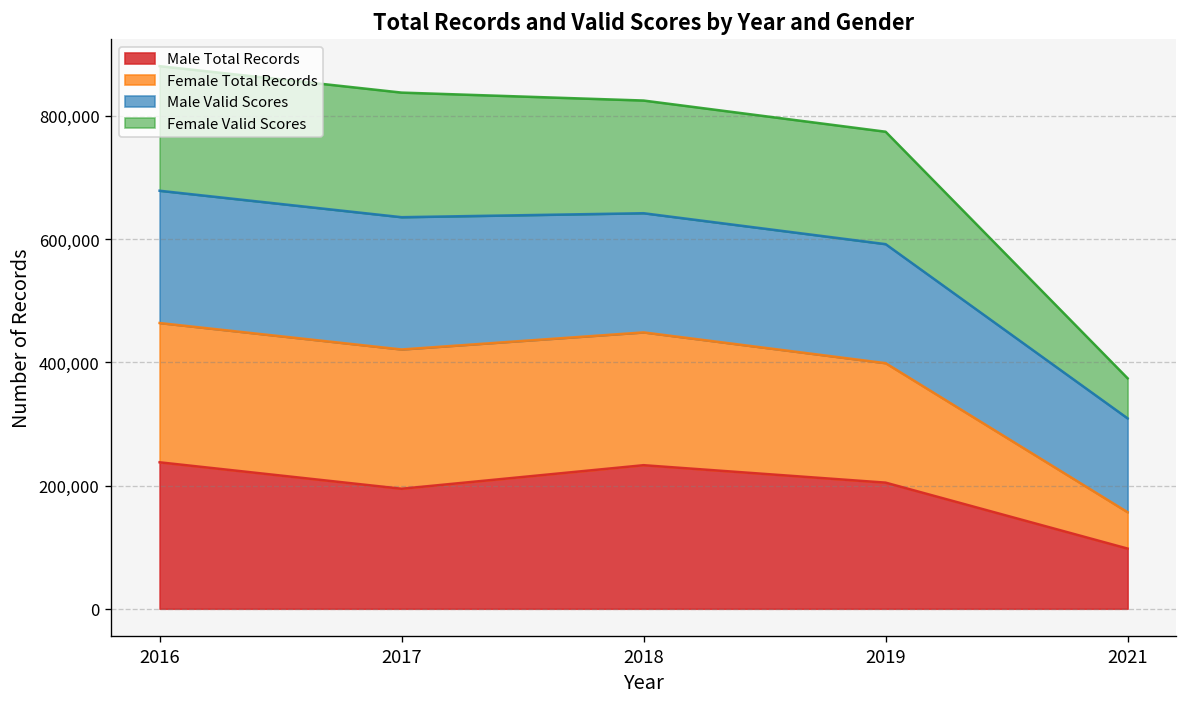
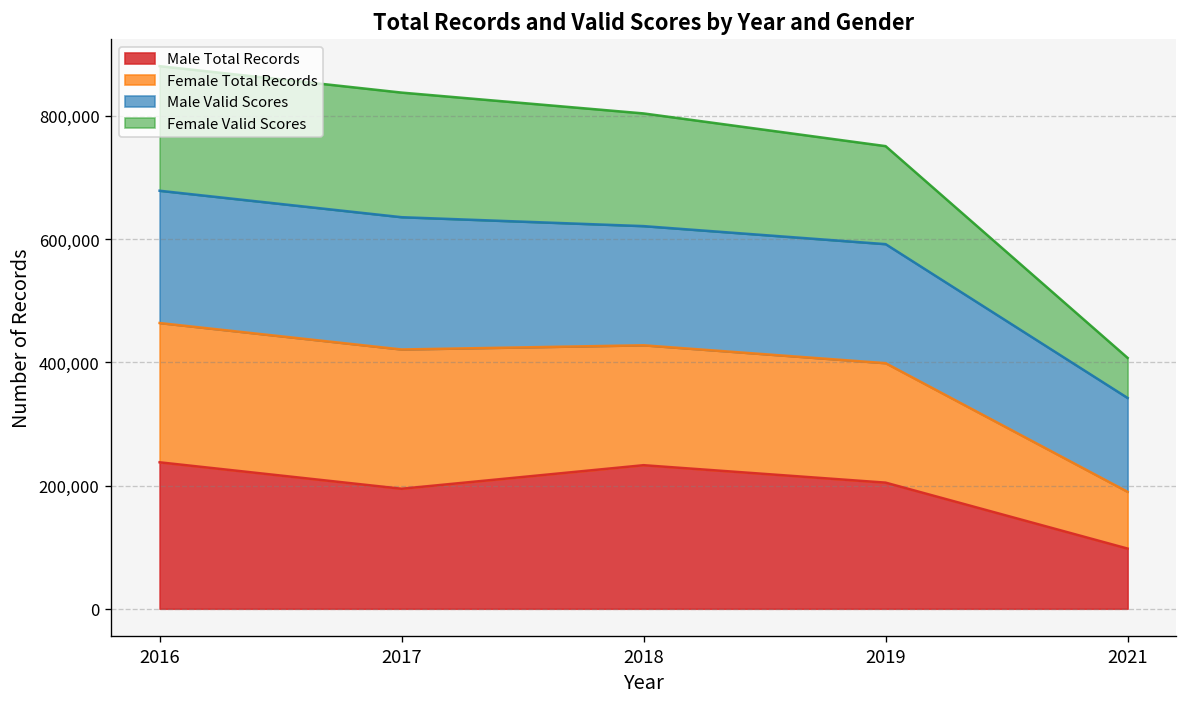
  {
    "Male Total Records": {
      "2016": "240,000",
      "2017": "190,000",
      "2018": "230,000",
      "2019": "200,000",
      "2021": "100,000"
    },
    "Female Total Records": {
      "2016": "230,000",
      "2017": "230,000",
-     "2018": "220,000",
+     "2018": "190,000",
      "2019": "190,000",
-     "2021": "60,000"
+     "2021": "90,000"
    },
    "Male Valid Scores": {
      "2016": "210,000",
      "2017": "210,000",
      "2018": "190,000",
      "2019": "190,000",
      "2021": "150,000"
    },
    "Female Valid Scores": {
      "2017": "200,000",
      "2018": "180,000",
-     "2019": "180,000",
+     "2019": "160,000",
      "2021": "70,000"
    }
  }
